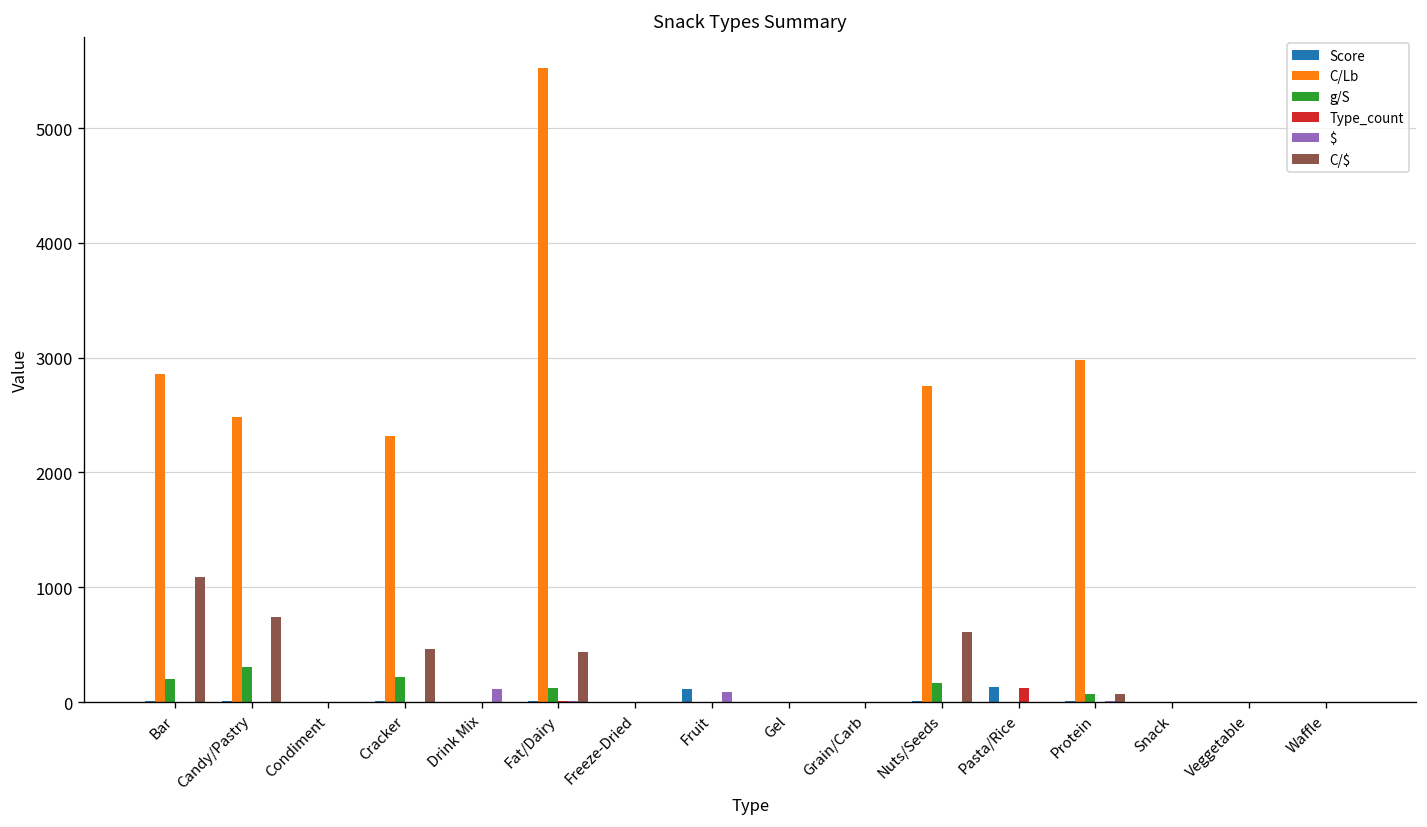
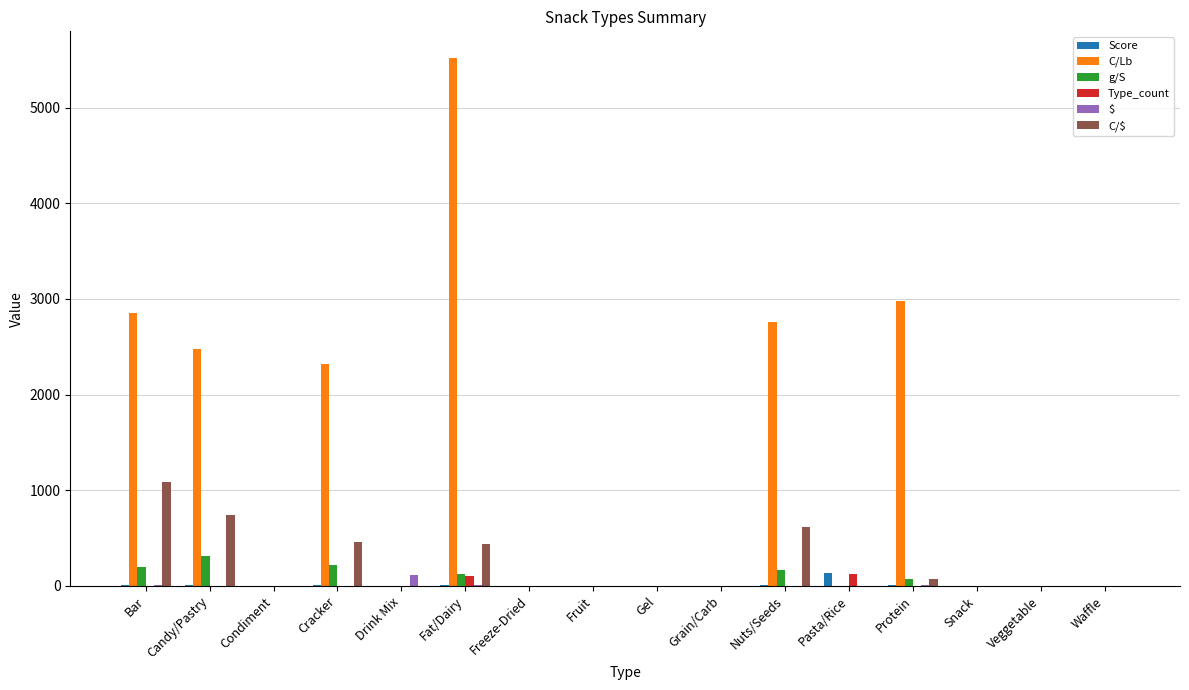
  {
    "Score": {
      "Condiment": 0,
      "Drink Mix": 0,
      "Freeze-Dried": 0,
-     "Fruit": 100,
+     "Fruit": 0,
      "Gel": 0,
      "Grain/Carb": 0,
      "Pasta/Rice": 100,
      "Snack": 0,
      "Veggetable": 0,
      "Waffle": 0
    },
    "C/Lb": {
      "Bar": 2900,
      "Candy/Pastry": 2500,
      "Condiment": 0,
      "Cracker": 2300,
      "Drink Mix": 0,
      "Fat/Dairy": 5500,
      "Freeze-Dried": 0,
      "Fruit": 0,
      "Gel": 0,
      "Grain/Carb": 0,
      "Nuts/Seeds": 2800,
      "Pasta/Rice": 0,
      "Protein": 3000,
      "Snack": 0,
      "Veggetable": 0,
      "Waffle": 0
    },
    "g/S": {
      "Bar": 200,
      "Candy/Pastry": 300,
      "Condiment": 0,
      "Cracker": 200,
      "Drink Mix": 0,
      "Fat/Dairy": 100,
      "Freeze-Dried": 0,
      "Fruit": 0,
      "Gel": 0,
      "Grain/Carb": 0,
      "Nuts/Seeds": 200,
      "Pasta/Rice": 0,
      "Protein": 100,
      "Snack": 0,
      "Veggetable": 0,
      "Waffle": 0
    },
    "Type_count": {
      "Condiment": 0,
      "Drink Mix": 0,
-     "Fat/Dairy": 0,
+     "Fat/Dairy": 100,
      "Freeze-Dried": 0,
      "Fruit": 0,
      "Gel": 0,
      "Grain/Carb": 0,
      "Pasta/Rice": 100,
      "Snack": 0,
      "Veggetable": 0,
      "Waffle": 0
    },
    "$": {
      "Condiment": 0,
      "Drink Mix": 100,
      "Freeze-Dried": 0,
-     "Fruit": 100,
+     "Fruit": 0,
      "Gel": 0,
      "Grain/Carb": 0,
      "Pasta/Rice": 0,
      "Snack": 0,
      "Veggetable": 0,
      "Waffle": 0
    },
    "C/$": {
      "Bar": 1100,
      "Candy/Pastry": 700,
      "Condiment": 0,
      "Cracker": 500,
      "Drink Mix": 0,
      "Fat/Dairy": 400,
      "Freeze-Dried": 0,
      "Fruit": 0,
      "Gel": 0,
      "Grain/Carb": 0,
      "Nuts/Seeds": 600,
      "Pasta/Rice": 0,
      "Protein": 100,
      "Snack": 0,
      "Veggetable": 0,
      "Waffle": 0
    }
  }
